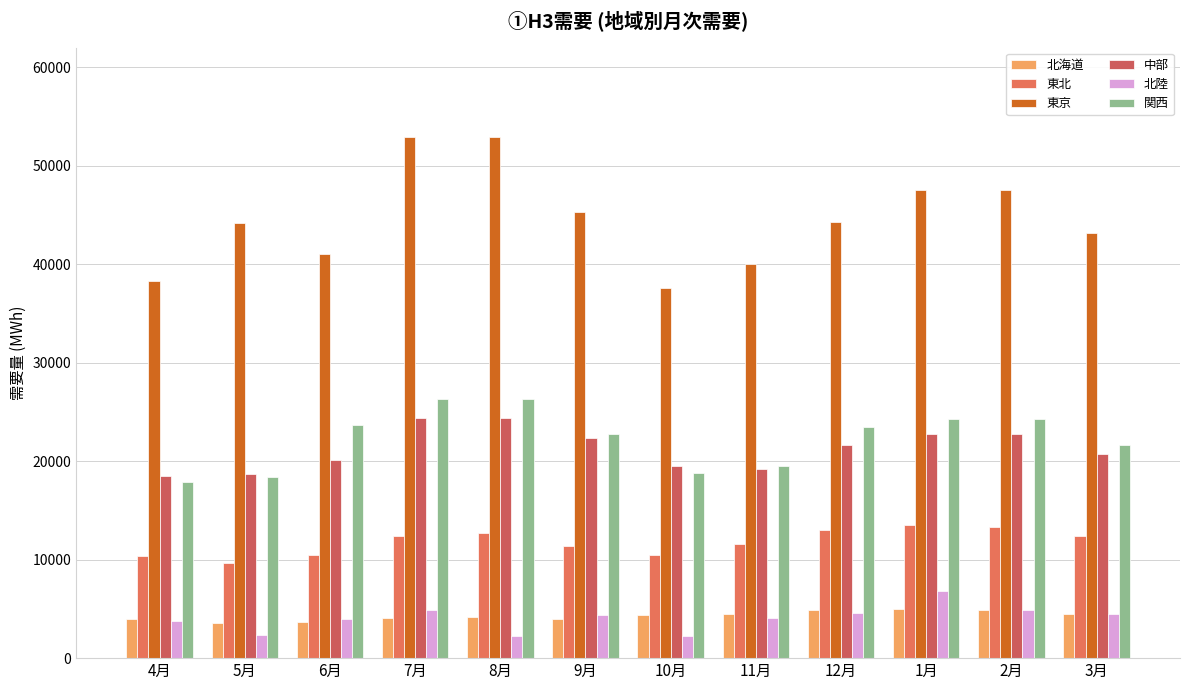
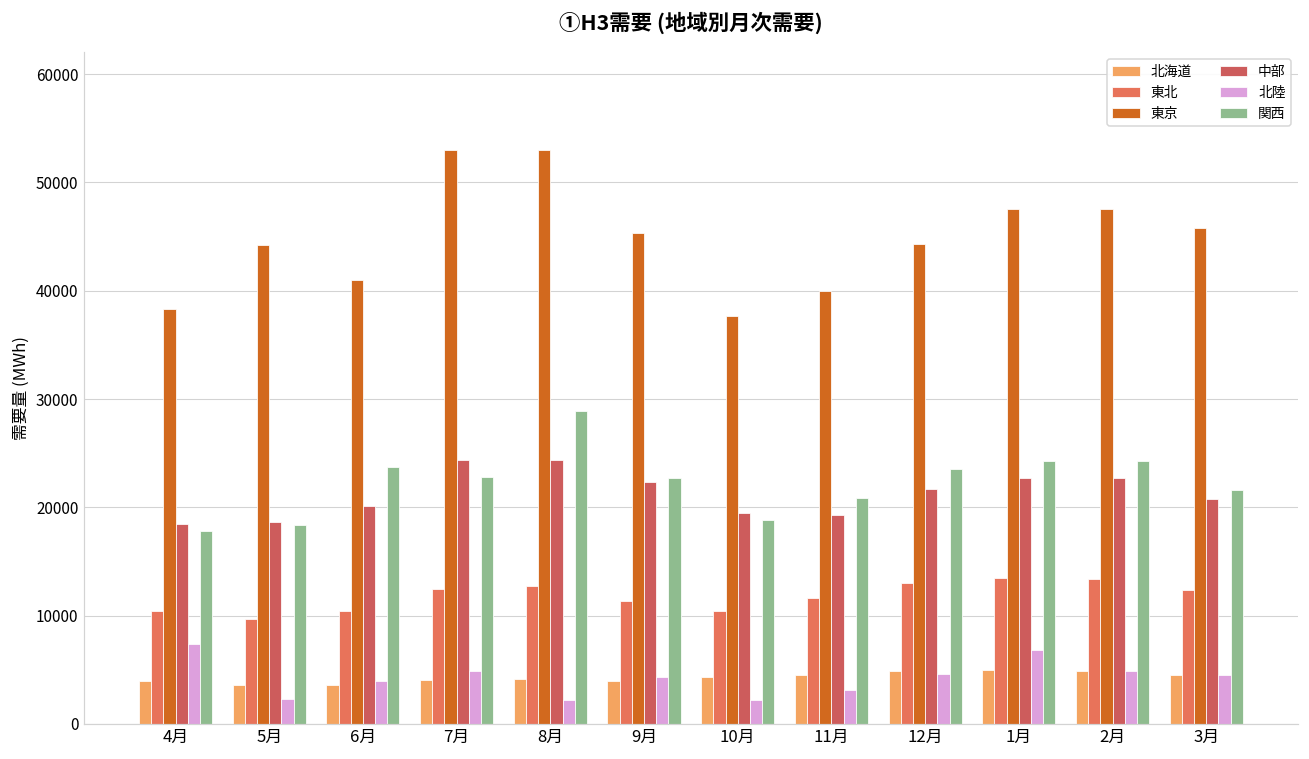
  {
    "東京": {
      "4月": 38000,
      "5月": 44000,
      "6月": 41000,
      "7月": 53000,
      "8月": 53000,
      "9月": 45000,
      "10月": 38000,
      "11月": 40000,
      "12月": 44000,
      "1月": 48000,
      "2月": 48000,
-     "3月": 43000
+     "3月": 46000
    },
    "北陸": {
-     "4月": 4000,
+     "4月": 7000,
      "5月": 2000,
      "6月": 4000,
      "7月": 5000,
      "8月": 2000,
      "9月": 4000,
      "10月": 2000,
-     "11月": 4000,
+     "11月": 3000,
      "12月": 5000,
      "1月": 7000,
      "2月": 5000,
      "3月": 4000
    },
    "関西": {
      "4月": 18000,
      "5月": 18000,
      "6月": 24000,
-     "7月": 26000,
-     "8月": 26000,
+     "7月": 23000,
+     "8月": 29000,
      "9月": 23000,
      "10月": 19000,
-     "11月": 20000,
+     "11月": 21000,
      "12月": 24000,
      "1月": 24000,
      "2月": 24000,
      "3月": 22000
    }
  }
